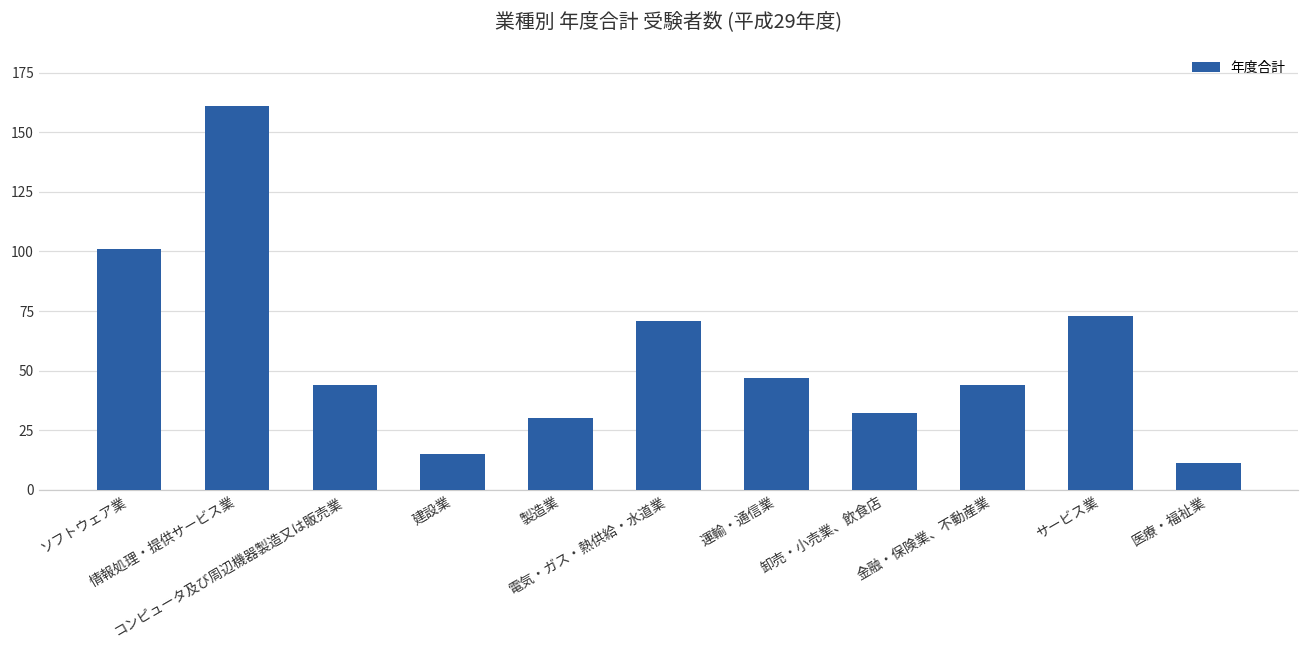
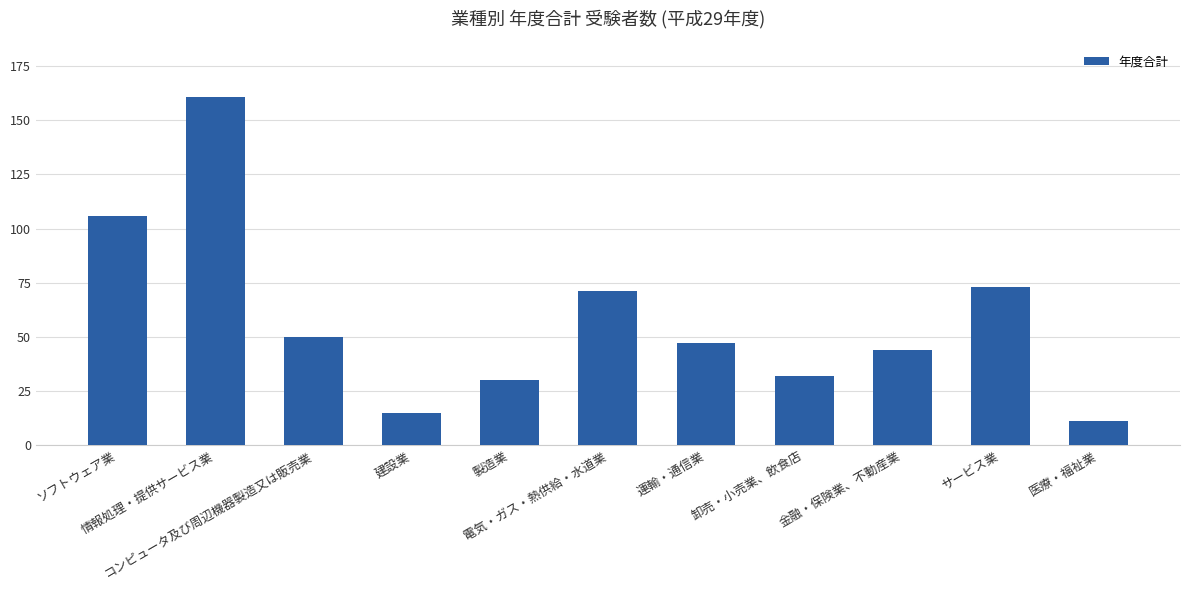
  {
-   "ソフトウェア業": 101,
+   "ソフトウェア業": 106,
    "情報処理・提供サービス業": 161,
-   "コンピュータ及び周辺機器製造又は販売業": 44,
+   "コンピュータ及び周辺機器製造又は販売業": 50,
    "建設業": 15,
    "製造業": 30,
    "電気・ガス・熱供給・水道業": 71,
    "運輸・通信業": 47,
    "卸売・小売業、飲食店": 32,
    "金融・保険業、不動産業": 44,
    "サービス業": 73,
    "医療・福祉業": 11
  }
